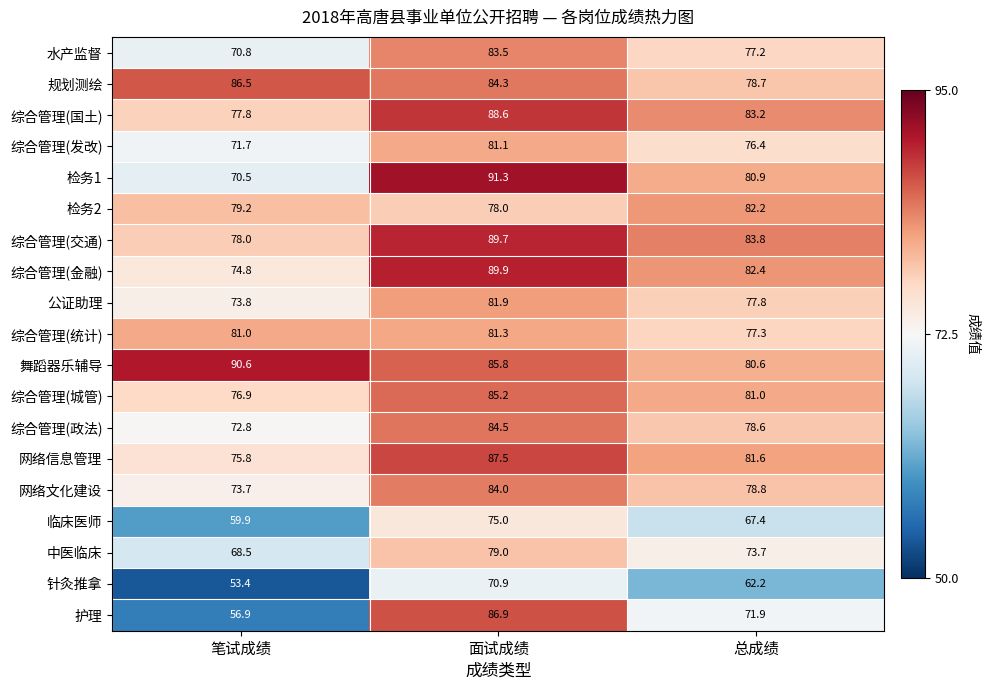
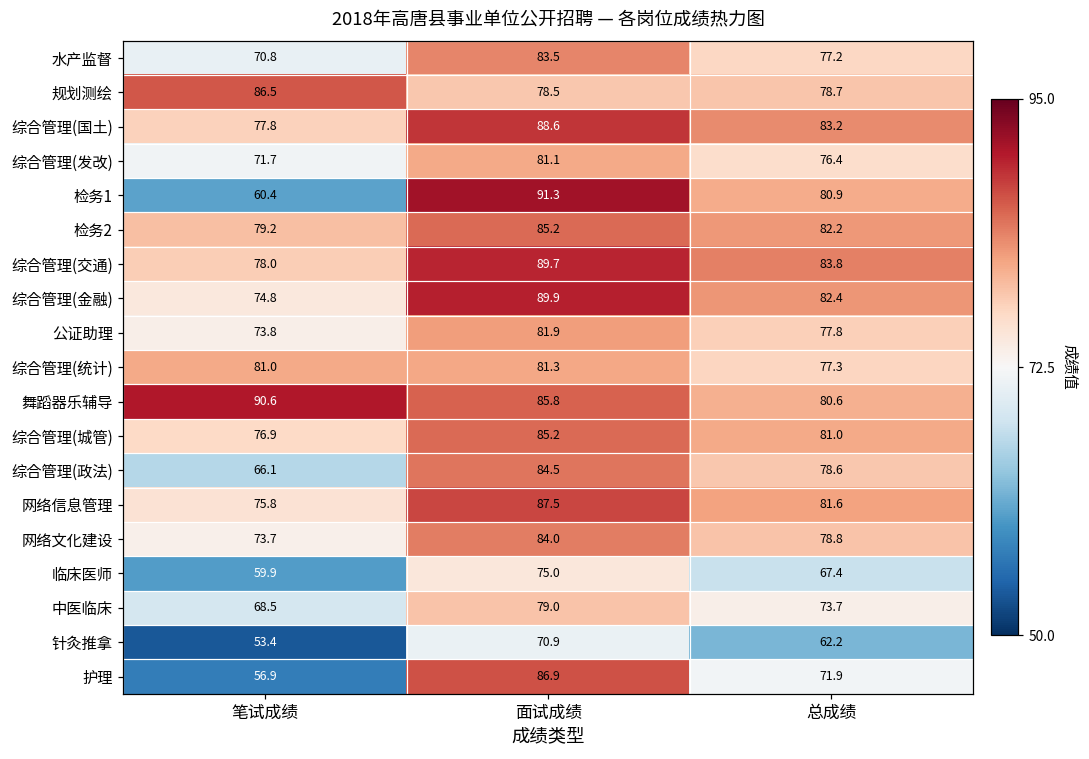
  {
    "水产监督": {
      "笔试成绩": 70.8,
      "面试成绩": 83.5,
      "总成绩": 77.2
    },
    "规划测绘": {
      "笔试成绩": 86.5,
-     "面试成绩": 84.3,
+     "面试成绩": 78.5,
      "总成绩": 78.7
    },
    "综合管理(国土)": {
      "笔试成绩": 77.8,
      "面试成绩": 88.6,
      "总成绩": 83.2
    },
    "综合管理(发改)": {
      "笔试成绩": 71.7,
      "面试成绩": 81.1,
      "总成绩": 76.4
    },
    "检务1": {
-     "笔试成绩": 70.5,
+     "笔试成绩": 60.4,
      "面试成绩": 91.3,
      "总成绩": 80.9
    },
    "检务2": {
      "笔试成绩": 79.2,
-     "面试成绩": 78.0,
+     "面试成绩": 85.2,
      "总成绩": 82.2
    },
    "综合管理(交通)": {
      "笔试成绩": 78.0,
      "面试成绩": 89.7,
      "总成绩": 83.8
    },
    "综合管理(金融)": {
      "笔试成绩": 74.8,
      "面试成绩": 89.9,
      "总成绩": 82.4
    },
    "公证助理": {
      "笔试成绩": 73.8,
      "面试成绩": 81.9,
      "总成绩": 77.8
    },
    "综合管理(统计)": {
      "笔试成绩": 81.0,
      "面试成绩": 81.3,
      "总成绩": 77.3
    },
    "舞蹈器乐辅导": {
      "笔试成绩": 90.6,
      "面试成绩": 85.8,
      "总成绩": 80.6
    },
    "综合管理(城管)": {
      "笔试成绩": 76.9,
      "面试成绩": 85.2,
      "总成绩": 81.0
    },
    "综合管理(政法)": {
-     "笔试成绩": 72.8,
+     "笔试成绩": 66.1,
      "面试成绩": 84.5,
      "总成绩": 78.6
    },
    "网络信息管理": {
      "笔试成绩": 75.8,
      "面试成绩": 87.5,
      "总成绩": 81.6
    },
    "网络文化建设": {
      "笔试成绩": 73.7,
      "面试成绩": 84.0,
      "总成绩": 78.8
    },
    "临床医师": {
      "笔试成绩": 59.9,
      "面试成绩": 75.0,
      "总成绩": 67.4
    },
    "中医临床": {
      "笔试成绩": 68.5,
      "面试成绩": 79.0,
      "总成绩": 73.7
    },
    "针灸推拿": {
      "笔试成绩": 53.4,
      "面试成绩": 70.9,
      "总成绩": 62.2
    },
    "护理": {
      "笔试成绩": 56.9,
      "面试成绩": 86.9,
      "总成绩": 71.9
    }
  }
